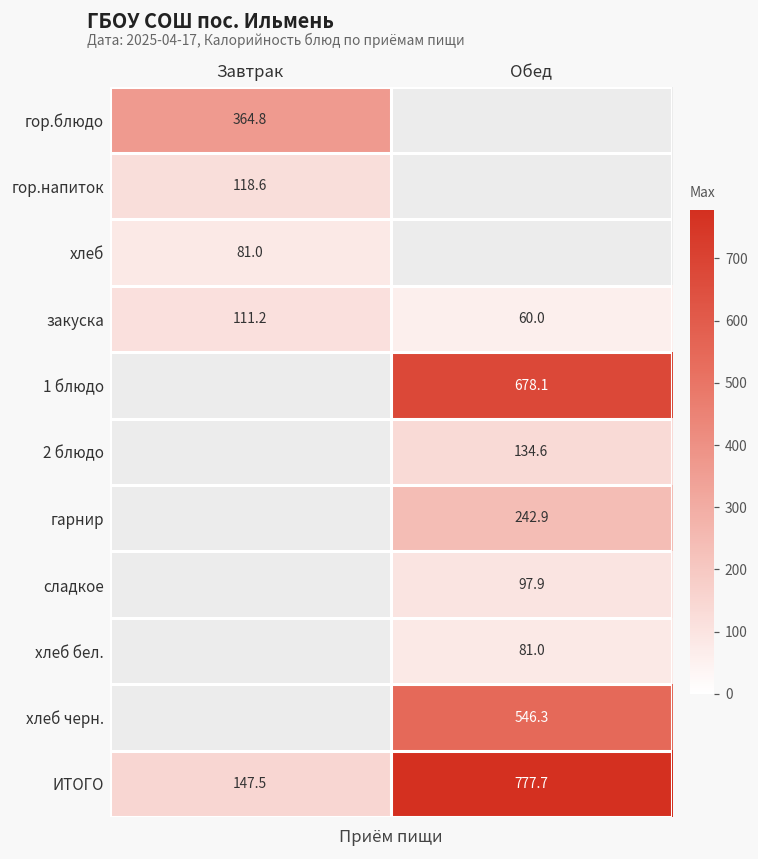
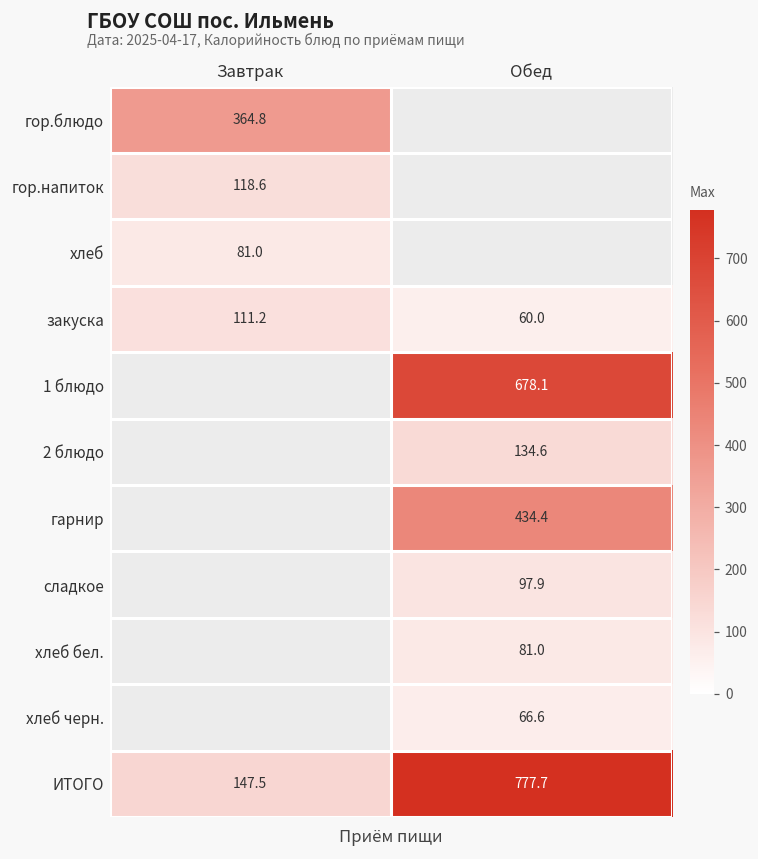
  {
    "гор.блюдо": {
      "Завтрак": 364.8
    },
    "гор.напиток": {
      "Завтрак": 118.6
    },
    "хлеб": {
      "Завтрак": 81.0
    },
    "закуска": {
      "Завтрак": 111.2,
      "Обед": 60.0
    },
    "1 блюдо": {
      "Обед": 678.1
    },
    "2 блюдо": {
      "Обед": 134.6
    },
    "гарнир": {
-     "Обед": 242.9
+     "Обед": 434.4
    },
    "сладкое": {
      "Обед": 97.9
    },
    "хлеб бел.": {
      "Обед": 81.0
    },
    "хлеб черн.": {
-     "Обед": 546.3
+     "Обед": 66.6
    },
    "ИТОГО": {
      "Завтрак": 147.5,
      "Обед": 777.7
    }
  }
